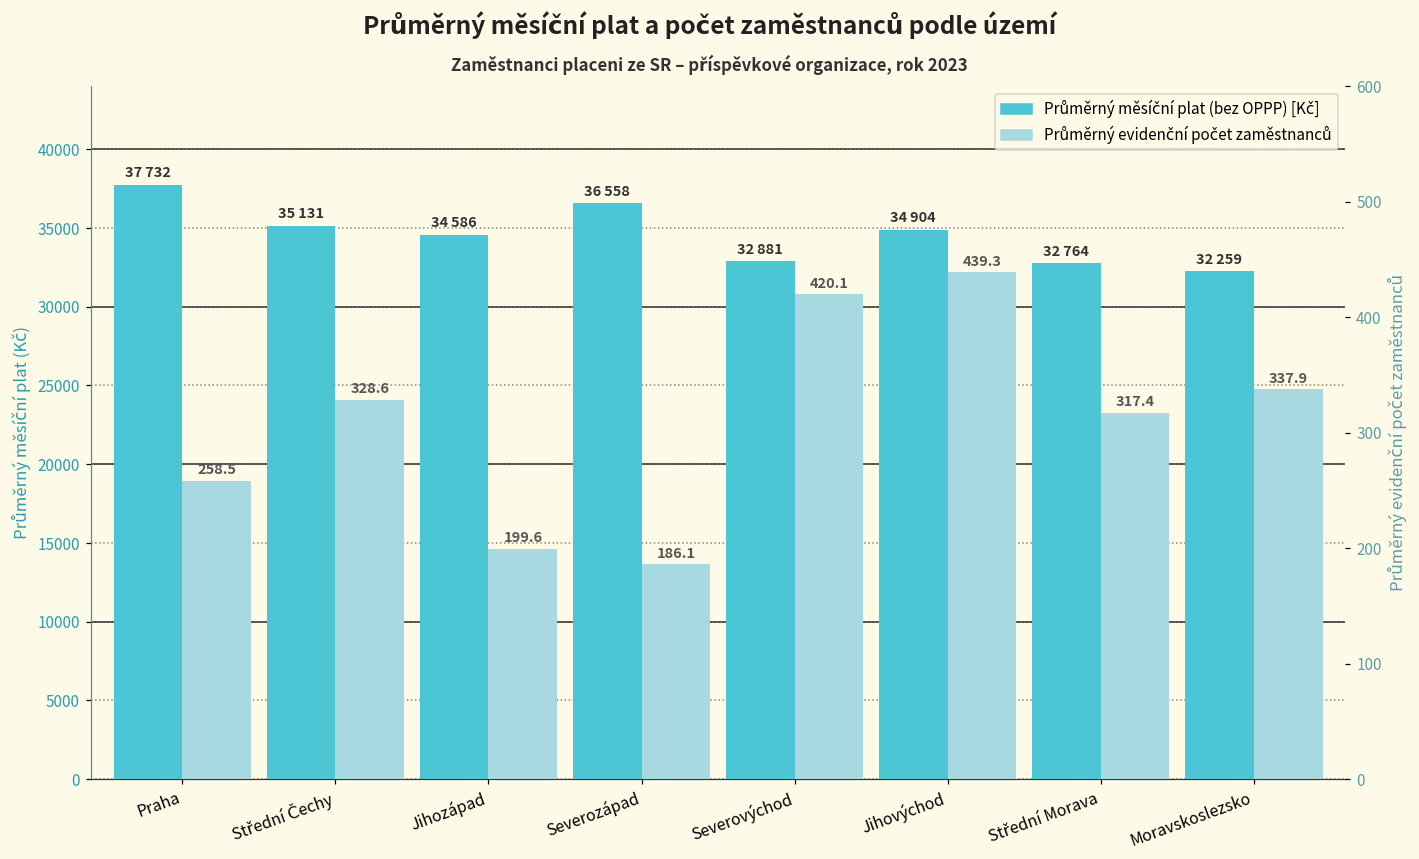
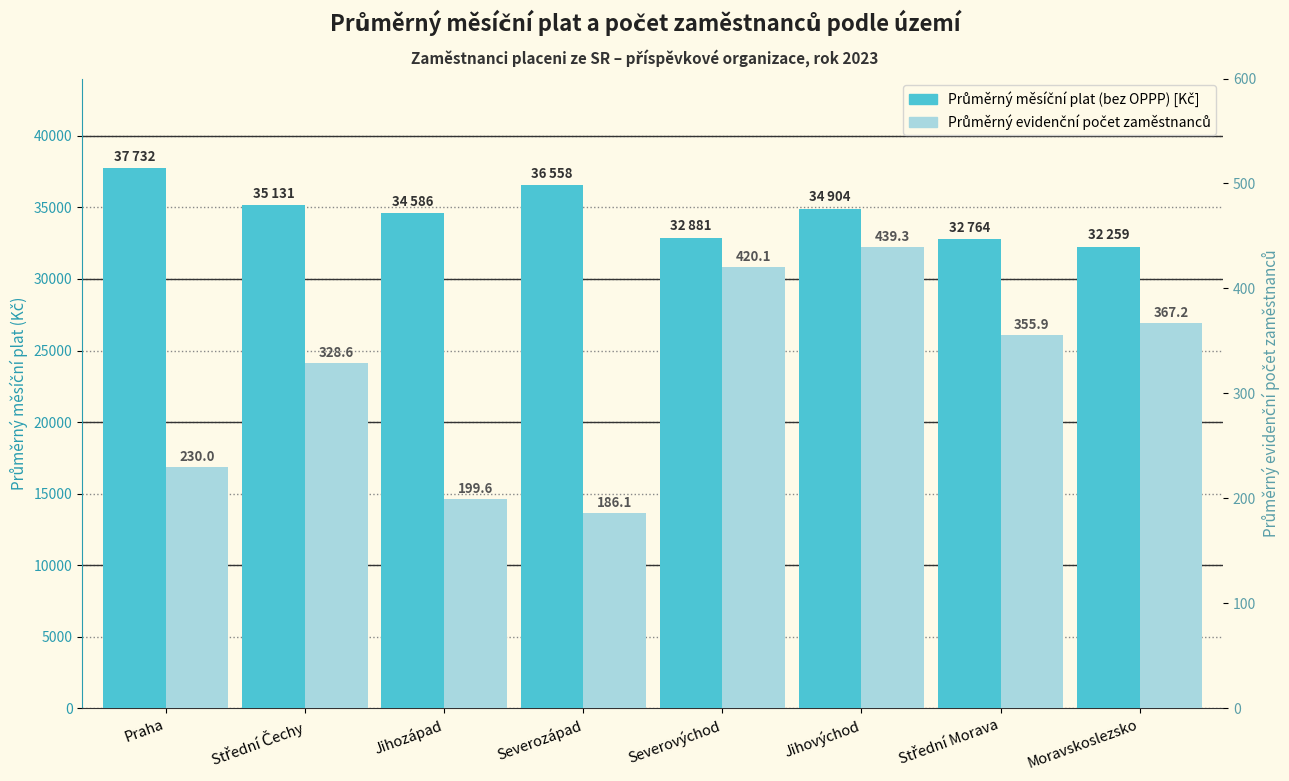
  {
    "Průměrný evidenční počet zaměstnanců": {
-     "Praha": 258.5,
+     "Praha": 230.0,
      "Střední Čechy": 328.6,
      "Jihozápad": 199.6,
      "Severozápad": 186.1,
      "Severovýchod": 420.1,
      "Jihovýchod": 439.3,
-     "Střední Morava": 317.4,
-     "Moravskoslezsko": 337.9
+     "Střední Morava": 355.9,
+     "Moravskoslezsko": 367.2
    }
  }
